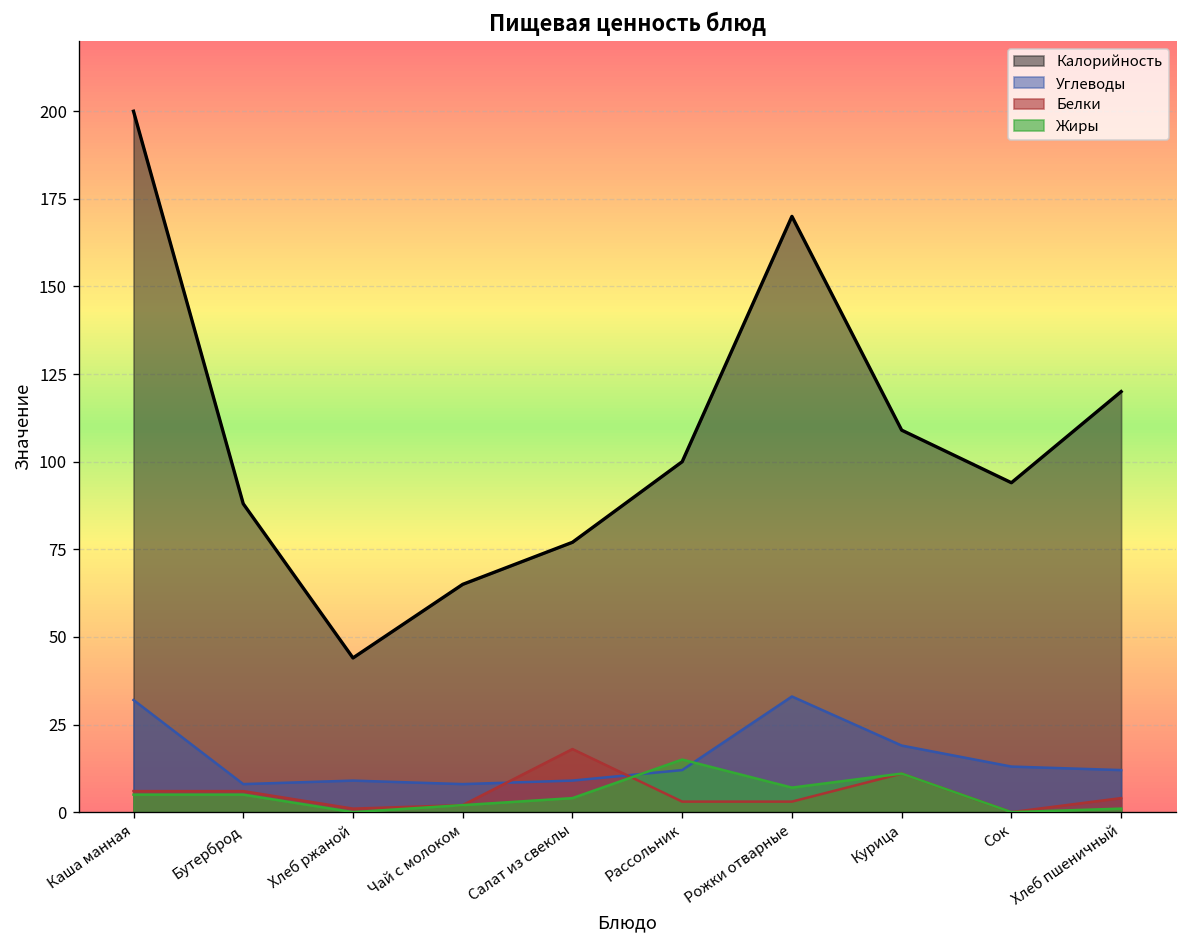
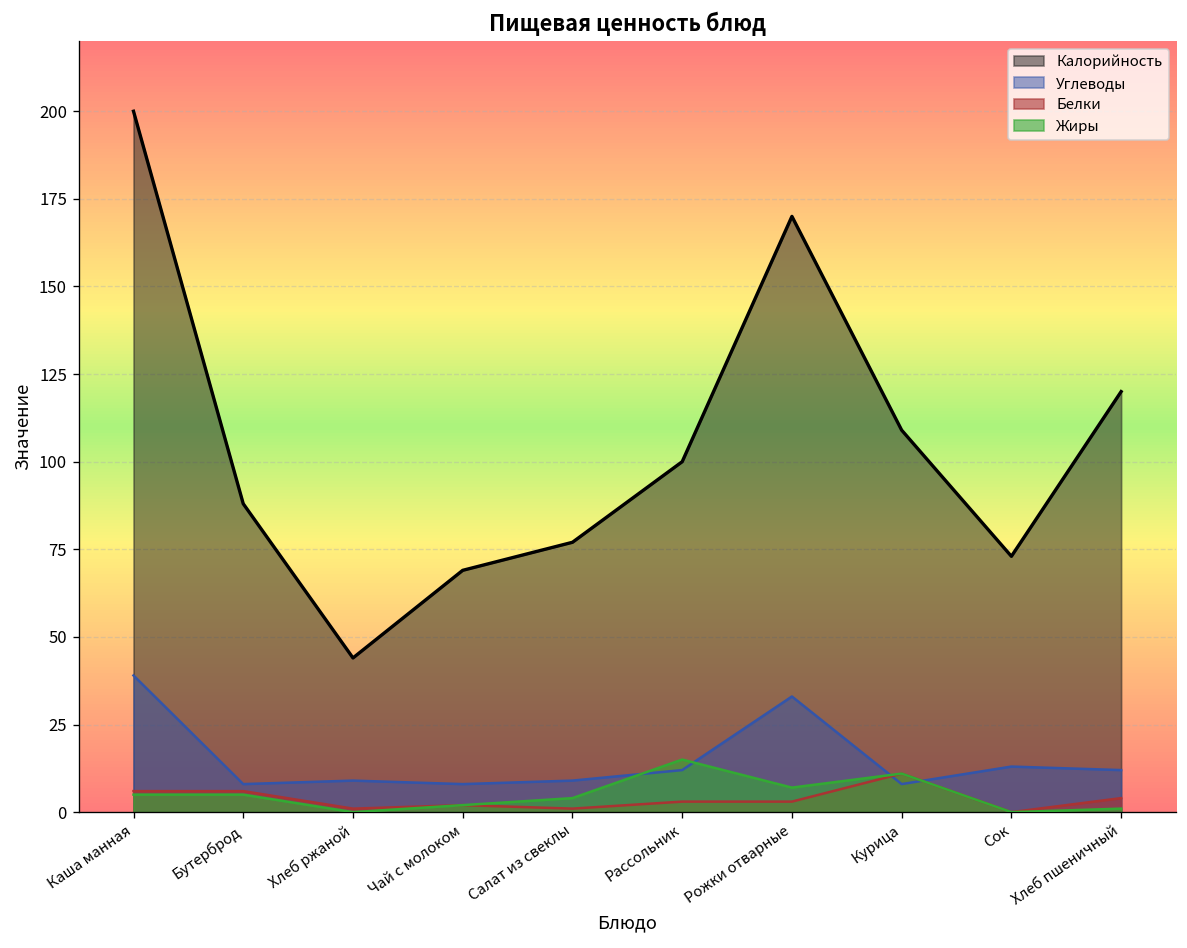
  {
    "Калорийность": {
      "Каша манная": 200,
      "Бутерброд": 88,
      "Хлеб ржаной": 44,
-     "Чай с молоком": 65,
+     "Чай с молоком": 69,
      "Салат из свеклы": 77,
      "Рассольник": 100,
      "Рожки отварные": 170,
      "Курица": 109,
-     "Сок": 94,
+     "Сок": 73,
      "Хлеб пшеничный": 120
    },
    "Углеводы": {
-     "Каша манная": 32,
+     "Каша манная": 39,
      "Бутерброд": 8,
      "Хлеб ржаной": 9,
      "Чай с молоком": 8,
      "Салат из свеклы": 9,
      "Рассольник": 12,
      "Рожки отварные": 33,
-     "Курица": 19,
+     "Курица": 8,
      "Сок": 13,
      "Хлеб пшеничный": 12
    },
    "Белки": {
      "Каша манная": 6,
      "Бутерброд": 6,
      "Хлеб ржаной": 1,
-     "Салат из свеклы": 18,
+     "Салат из свеклы": 1,
      "Рассольник": 3,
      "Рожки отварные": 3,
      "Хлеб пшеничный": 4
    },
    "Жиры": {
      "Каша манная": 5,
      "Бутерброд": 5,
      "Хлеб ржаной": 0,
      "Салат из свеклы": 4,
      "Рассольник": 15,
      "Рожки отварные": 7,
      "Хлеб пшеничный": 1
    }
  }
